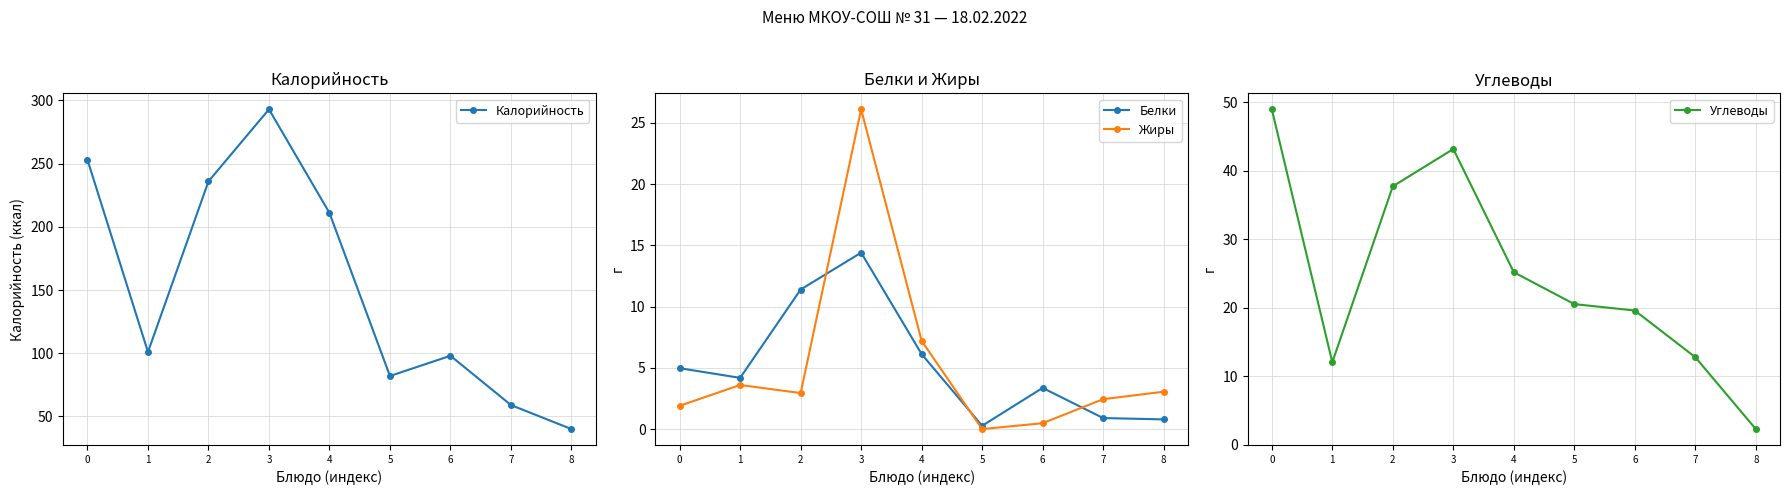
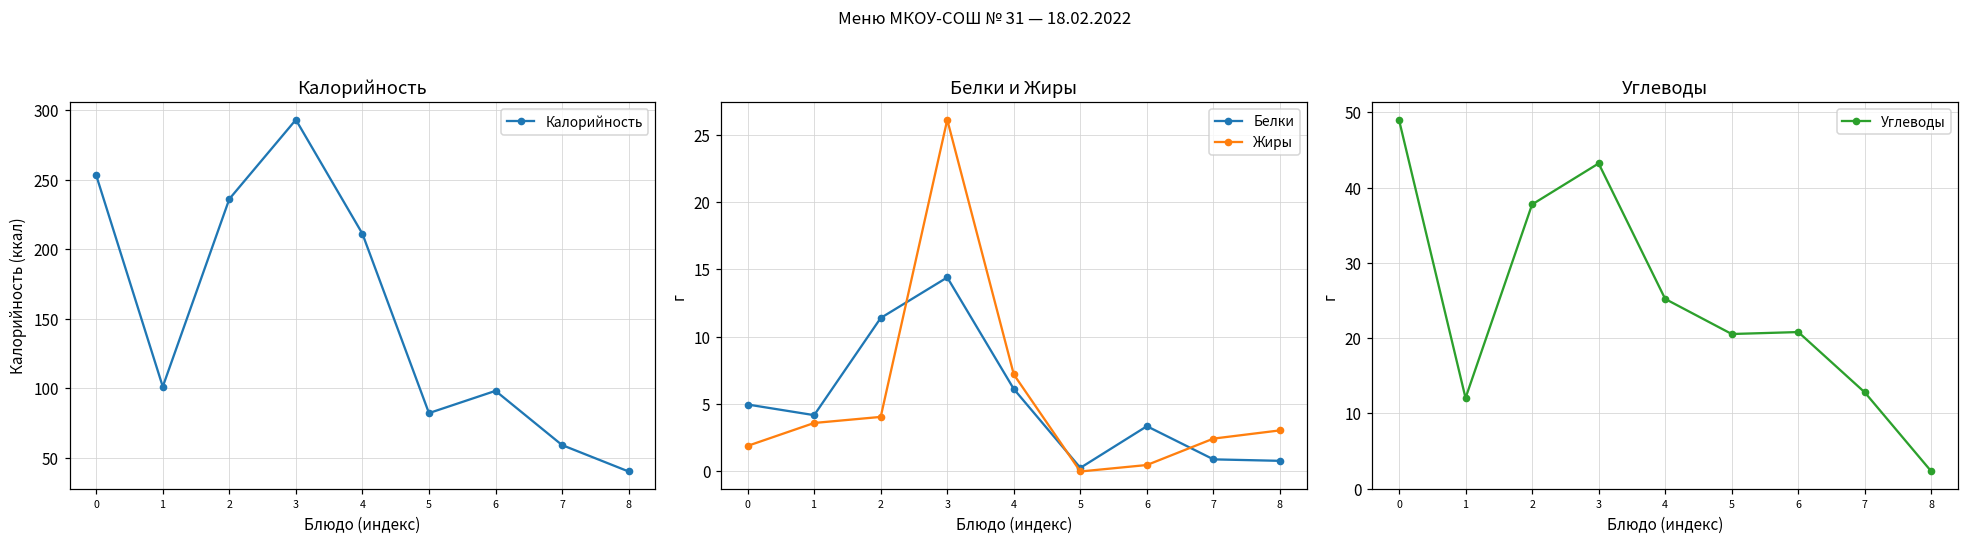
  {
    "Калорийность": {
      "0": 253,
      "1": 101,
      "2": 236,
      "3": 293,
      "4": 211,
      "5": 82,
      "6": 98,
      "7": 59,
      "8": 40
    },
    "Белки и Жиры": {
      "Белки": {
        "0": 5.0,
        "1": 4.2,
        "2": 11.4,
        "3": 14.4,
        "4": 6.1,
        "5": 0.3,
        "6": 3.4,
        "7": 0.9,
        "8": 0.8
      },
      "Жиры": {
        "0": 1.9,
        "1": 3.6,
-       "2": 2.9,
+       "2": 4.1,
        "3": 26.1,
        "4": 7.2,
        "5": 0.0,
        "6": 0.5,
        "7": 2.4,
        "8": 3.1
      }
    },
    "Углеводы": {
      "0": 49,
      "1": 12,
      "2": 38,
      "3": 43,
      "4": 25,
      "5": 21,
-     "6": 20,
+     "6": 21,
      "7": 13,
      "8": 2
    }
  }
